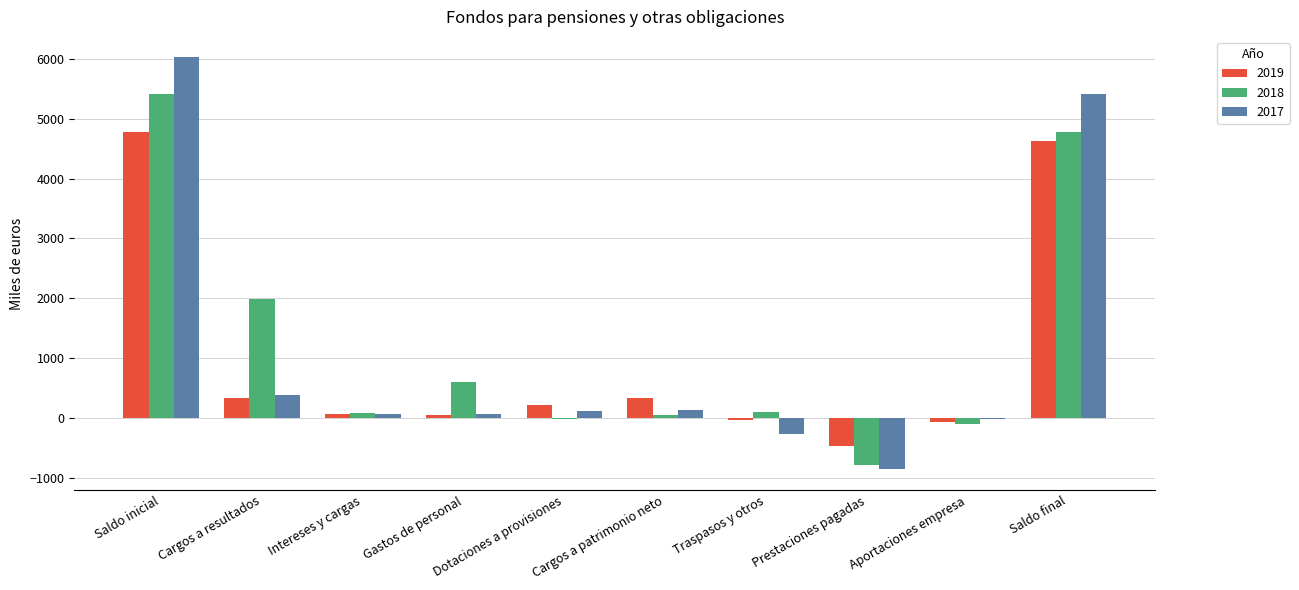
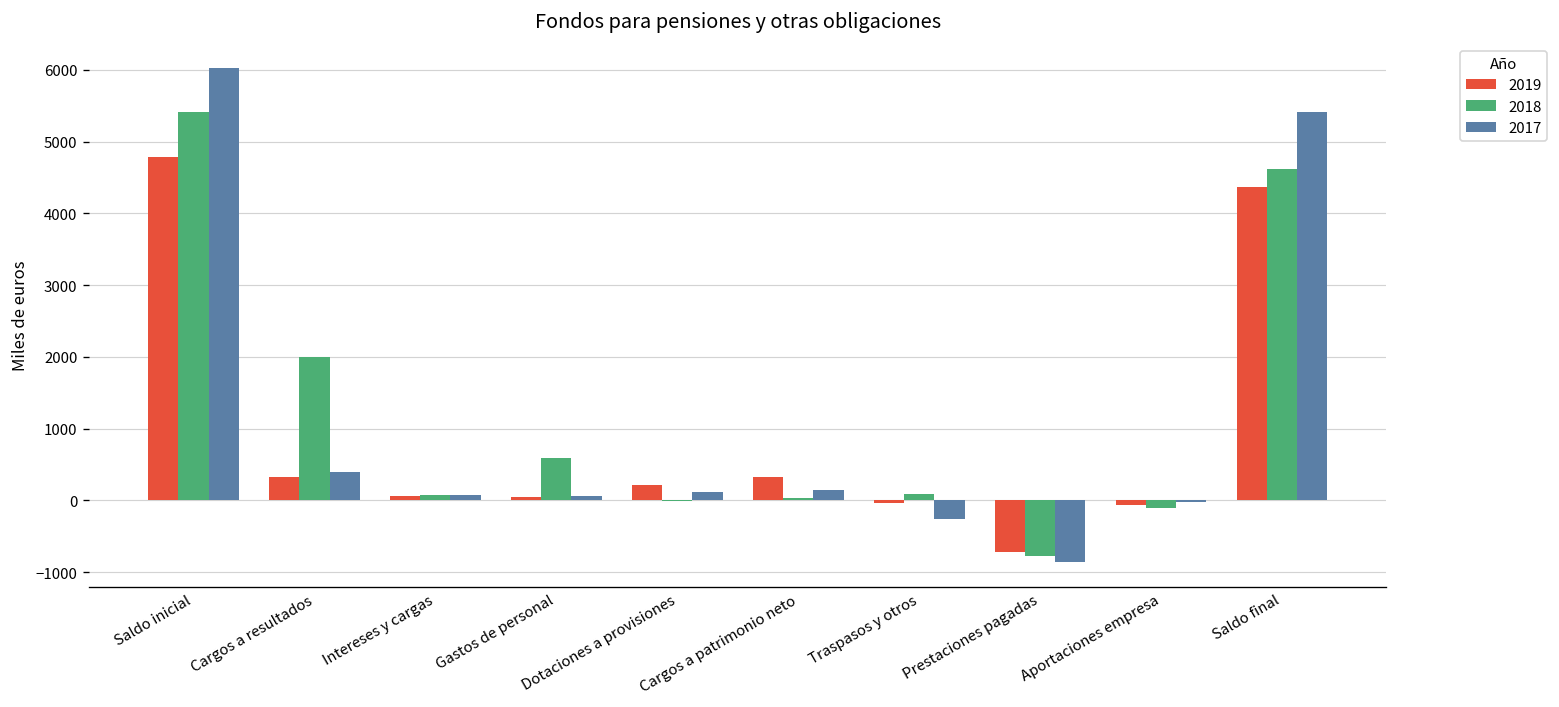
  {
    "2019": {
      "Saldo inicial": 4800,
      "Cargos a resultados": 300,
      "Intereses y cargas": 100,
      "Gastos de personal": 100,
      "Dotaciones a provisiones": 200,
      "Cargos a patrimonio neto": 300,
-     "Prestaciones pagadas": -500,
+     "Prestaciones pagadas": -700,
      "Aportaciones empresa": -100,
-     "Saldo final": 4600
+     "Saldo final": 4400
    },
    "2018": {
      "Saldo inicial": 5400,
      "Cargos a resultados": 2000,
      "Intereses y cargas": 100,
      "Gastos de personal": 600,
      "Traspasos y otros": 100,
      "Prestaciones pagadas": -800,
      "Aportaciones empresa": -100,
-     "Saldo final": 4800
+     "Saldo final": 4600
    },
    "2017": {
      "Saldo inicial": 6000,
      "Cargos a resultados": 400,
      "Intereses y cargas": 100,
      "Gastos de personal": 100,
      "Dotaciones a provisiones": 100,
      "Cargos a patrimonio neto": 100,
      "Traspasos y otros": -300,
      "Prestaciones pagadas": -900,
      "Saldo final": 5400
    }
  }
